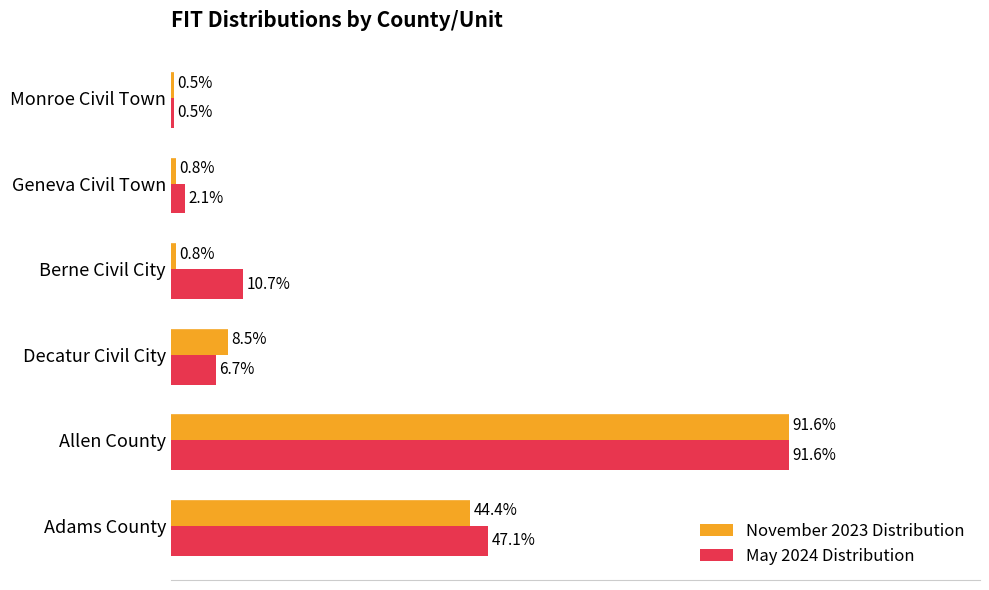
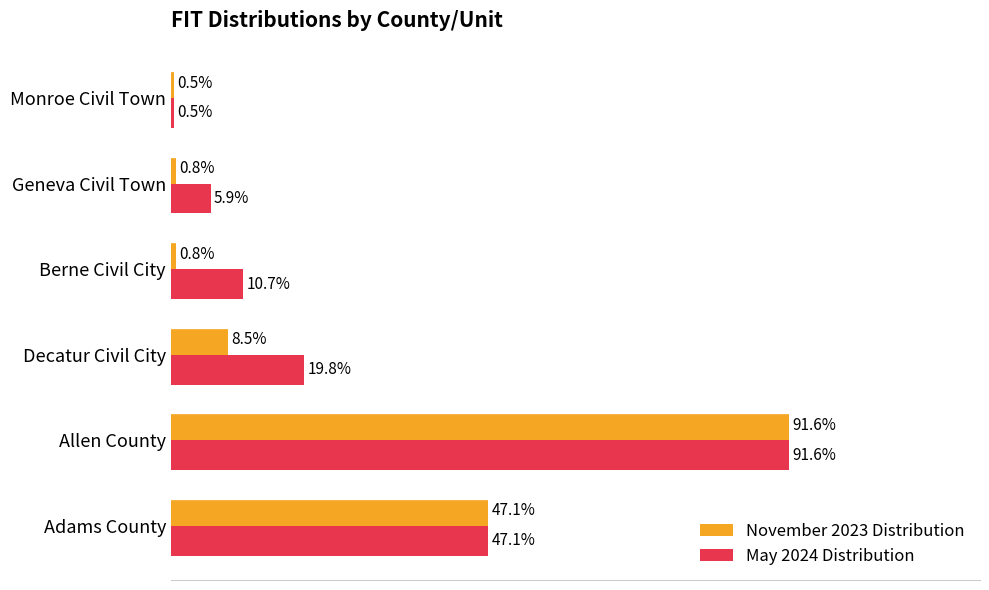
  {
    "November 2023 Distribution": {
      "Monroe Civil Town": "0.5%",
      "Geneva Civil Town": "0.8%",
      "Berne Civil City": "0.8%",
      "Decatur Civil City": "8.5%",
      "Allen County": "91.6%",
-     "Adams County": "44.4%"
+     "Adams County": "47.1%"
    },
    "May 2024 Distribution": {
      "Monroe Civil Town": "0.5%",
-     "Geneva Civil Town": "2.1%",
+     "Geneva Civil Town": "5.9%",
      "Berne Civil City": "10.7%",
-     "Decatur Civil City": "6.7%",
+     "Decatur Civil City": "19.8%",
      "Allen County": "91.6%",
      "Adams County": "47.1%"
    }
  }
